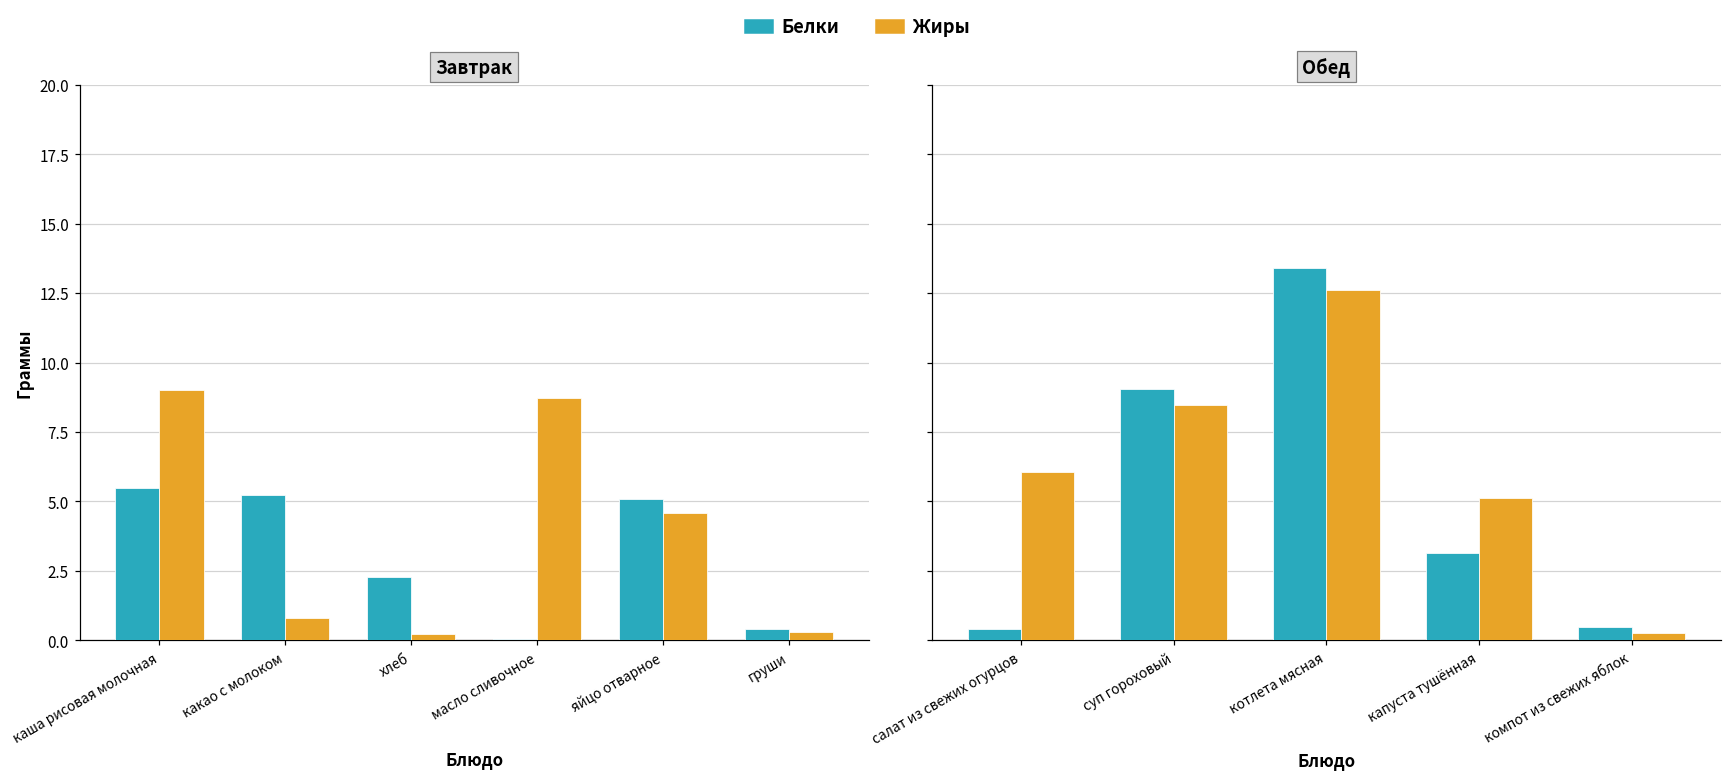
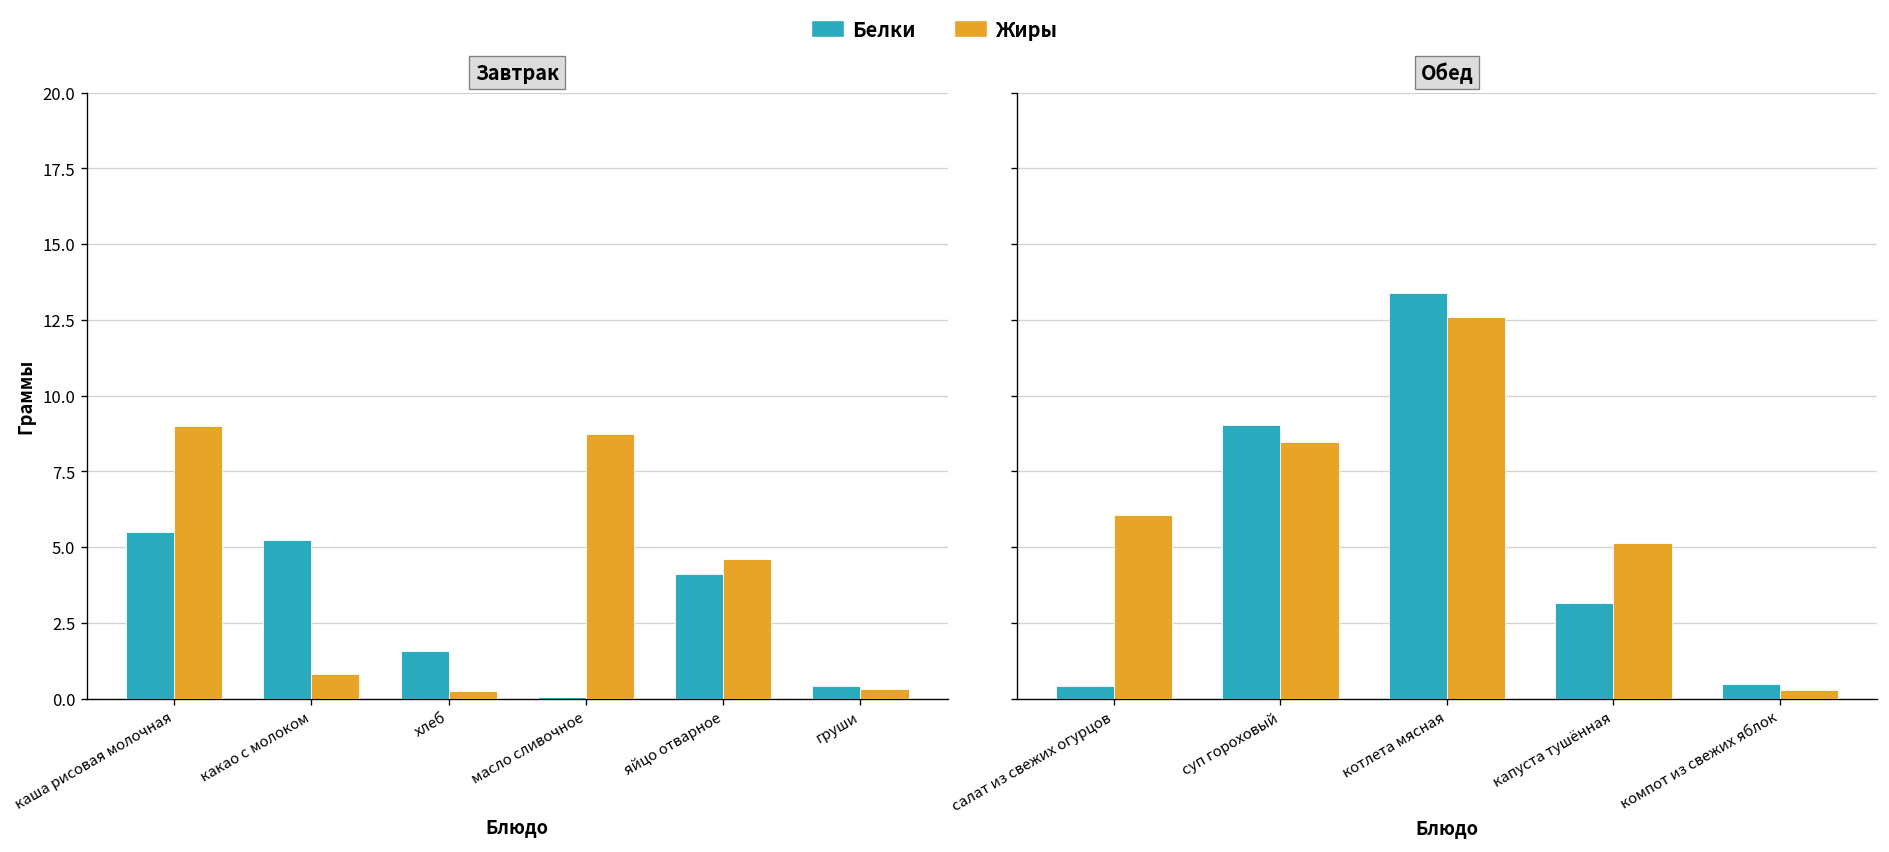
  {
    "Завтрак": {
      "Белки": {
        "каша рисовая молочная": 5.5,
        "какао с молоком": 5.2,
-       "хлеб": 2.3,
-       "яйцо отварное": 5.1,
+       "хлеб": 1.6,
+       "яйцо отварное": 4.1,
        "груши": 0.4
      },
      "Жиры": {
        "каша рисовая молочная": 9.0,
        "какао с молоком": 0.8,
        "хлеб": 0.2,
        "масло сливочное": 8.7,
        "яйцо отварное": 4.6,
        "груши": 0.3
      }
    }
  }
